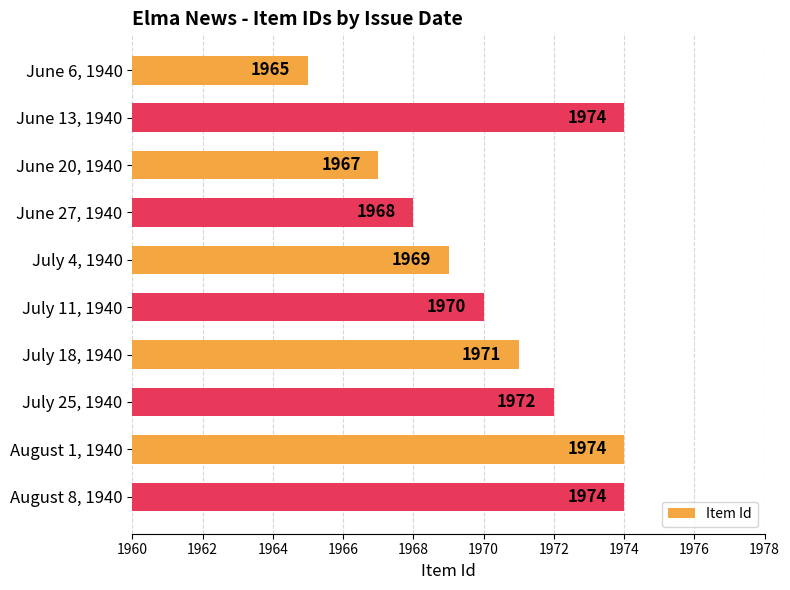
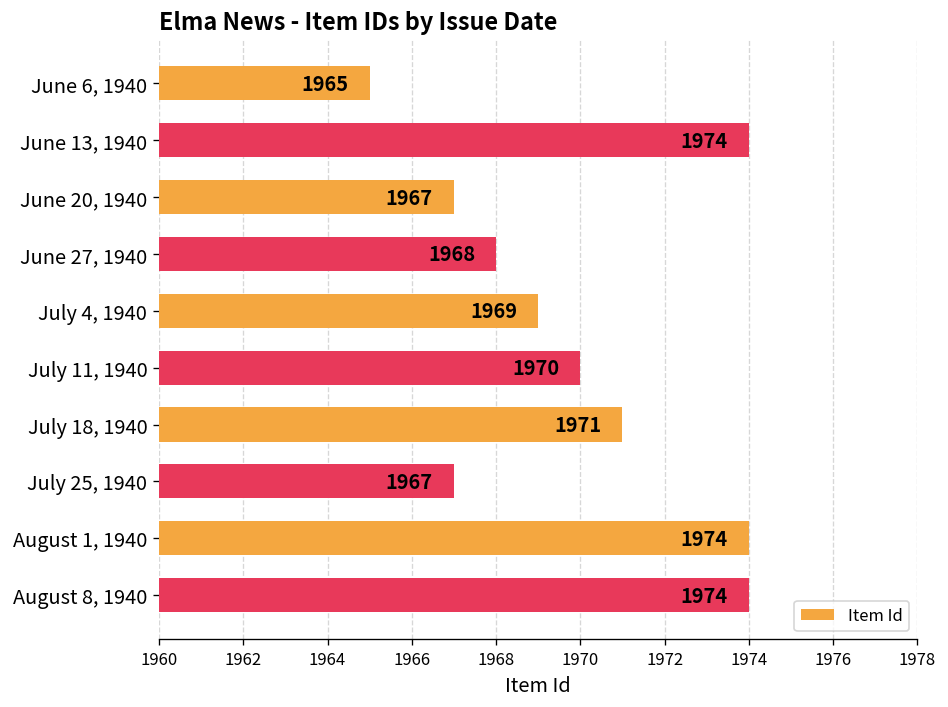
  {
    "June 6, 1940": 1965,
    "June 13, 1940": 1974,
    "June 20, 1940": 1967,
    "June 27, 1940": 1968,
    "July 4, 1940": 1969,
    "July 11, 1940": 1970,
    "July 18, 1940": 1971,
-   "July 25, 1940": 1972,
+   "July 25, 1940": 1967,
    "August 1, 1940": 1974,
    "August 8, 1940": 1974
  }
